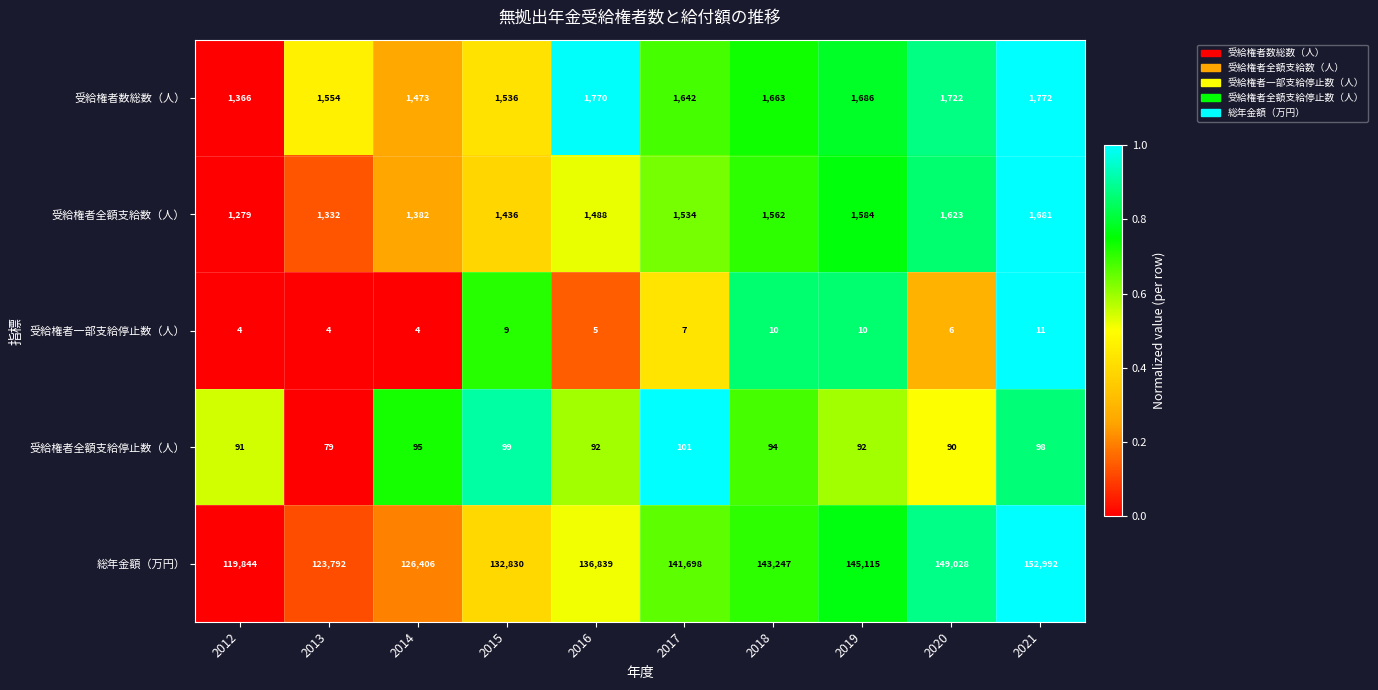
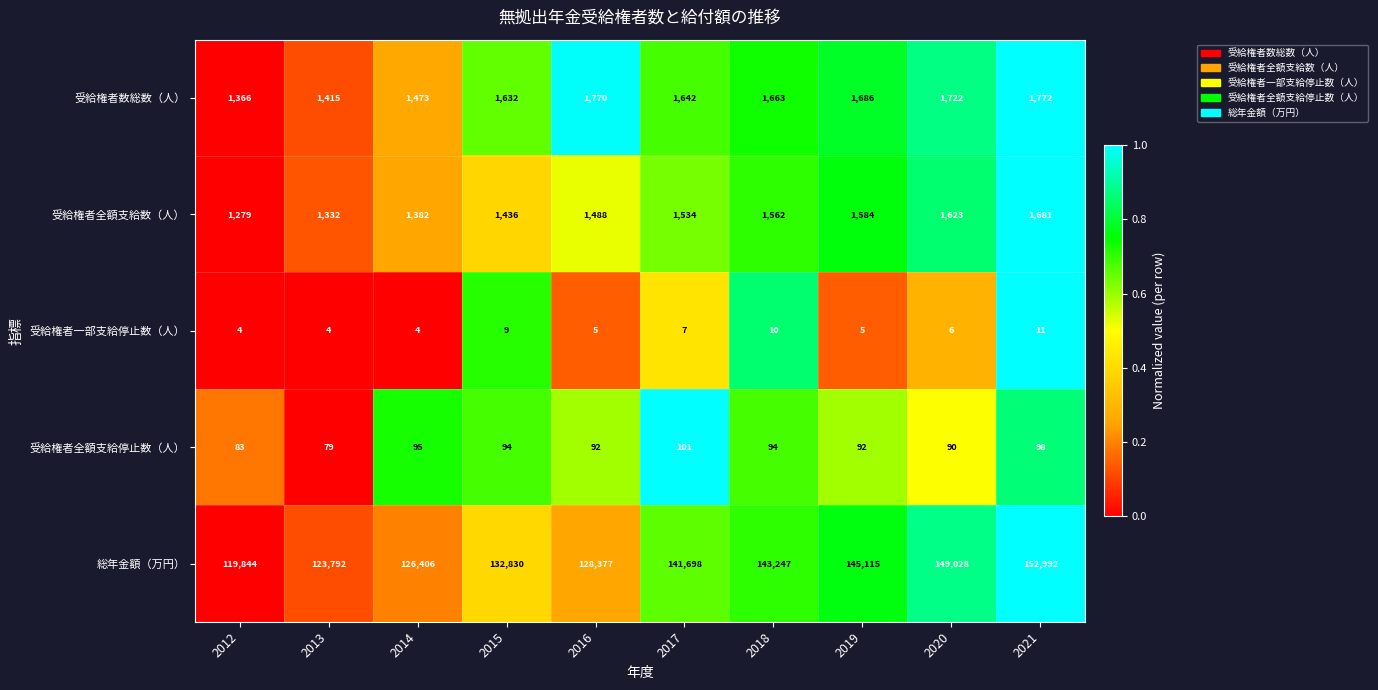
  {
    "受給権者数総数（人）": {
      "2012": "1,366",
-     "2013": "1,554",
+     "2013": "1,415",
      "2014": "1,473",
-     "2015": "1,536",
+     "2015": "1,632",
      "2016": "1,770",
      "2017": "1,642",
      "2018": "1,663",
      "2019": "1,686",
      "2020": "1,722",
      "2021": "1,772"
    },
    "受給権者全額支給数（人）": {
      "2012": "1,279",
      "2013": "1,332",
      "2014": "1,382",
      "2015": "1,436",
      "2016": "1,488",
      "2017": "1,534",
      "2018": "1,562",
      "2019": "1,584",
      "2020": "1,623",
      "2021": "1,681"
    },
    "受給権者一部支給停止数（人）": {
      "2012": "4",
      "2013": "4",
      "2014": "4",
      "2015": "9",
      "2016": "5",
      "2017": "7",
      "2018": "10",
-     "2019": "10",
+     "2019": "5",
      "2020": "6",
      "2021": "11"
    },
    "受給権者全額支給停止数（人）": {
-     "2012": "91",
+     "2012": "83",
      "2013": "79",
      "2014": "95",
-     "2015": "99",
+     "2015": "94",
      "2016": "92",
      "2017": "101",
      "2018": "94",
      "2019": "92",
      "2020": "90",
      "2021": "98"
    },
    "総年金額（万円）": {
      "2012": "119,844",
      "2013": "123,792",
      "2014": "126,406",
      "2015": "132,830",
-     "2016": "136,839",
+     "2016": "128,377",
      "2017": "141,698",
      "2018": "143,247",
      "2019": "145,115",
      "2020": "149,028",
      "2021": "152,992"
    }
  }
